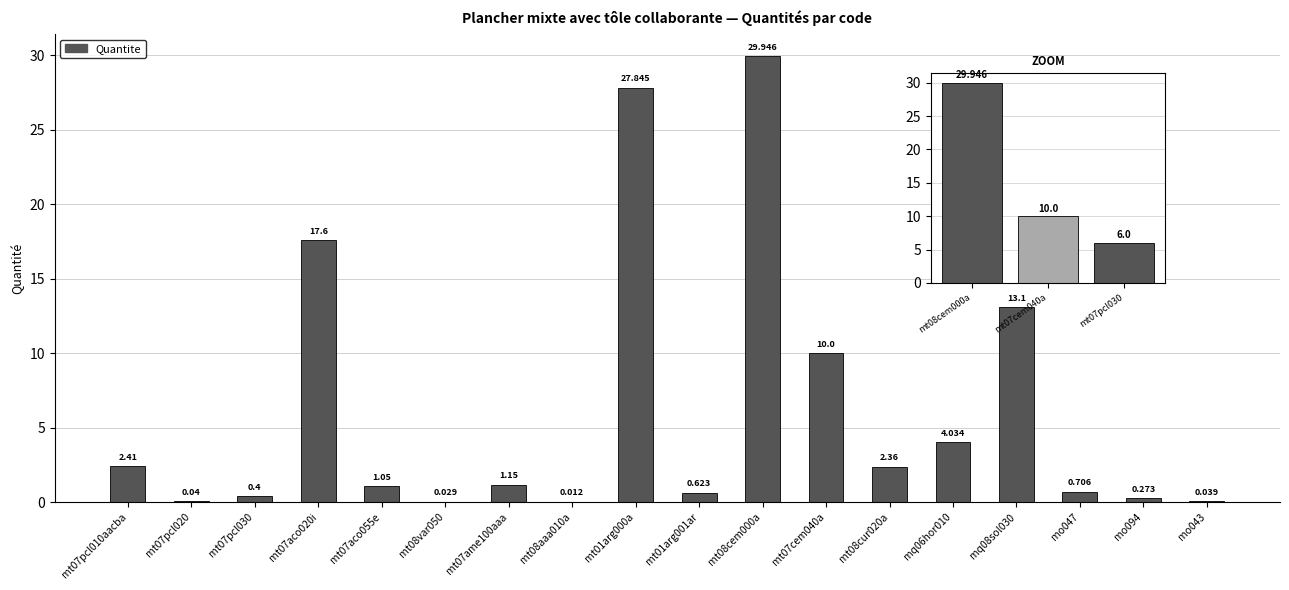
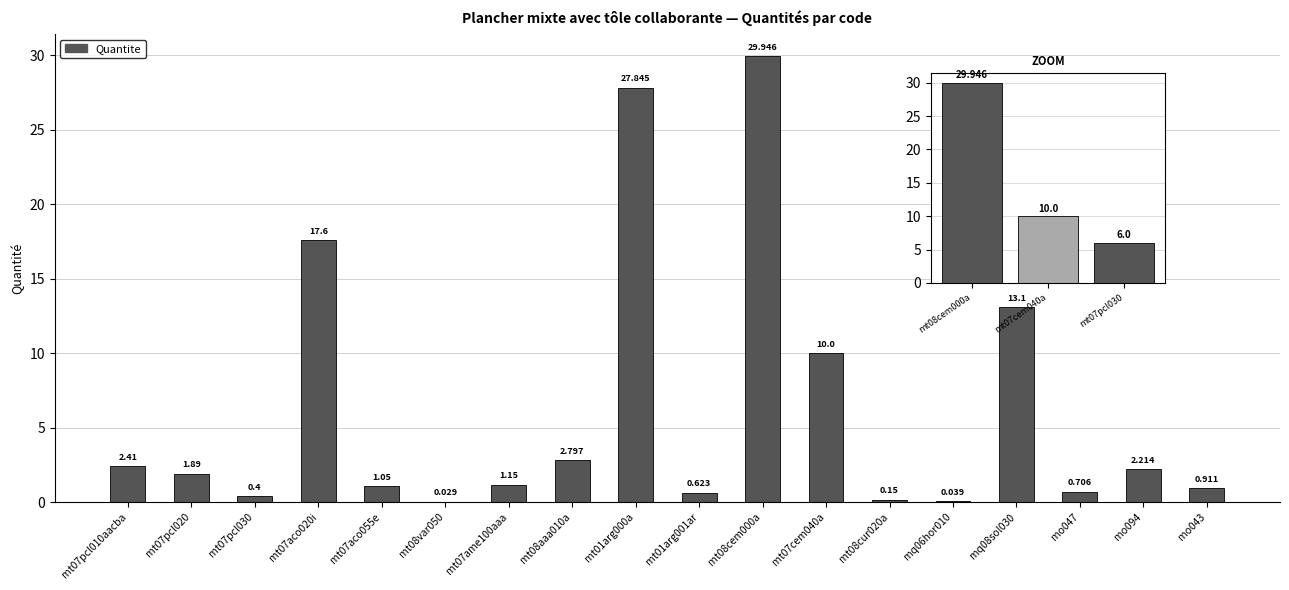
  {
    "Plancher mixte avec tôle collaborante — Quantités par code": {
      "mt07pcl010aacba": 2.41,
-     "mt07pcl020": 0.04,
+     "mt07pcl020": 1.89,
      "mt07pcl030": 0.4,
      "mt07aco020i": 17.6,
      "mt07aco055e": 1.05,
      "mt08var050": 0.029,
      "mt07ame100aaa": 1.15,
-     "mt08aaa010a": 0.012,
+     "mt08aaa010a": 2.797,
      "mt01arg000a": 27.845,
      "mt01arg001ar": 0.623,
      "mt08cem000a": 29.946,
      "mt07cem040a": 10.0,
-     "mt08cur020a": 2.36,
-     "mq06hor010": 4.034,
+     "mt08cur020a": 0.15,
+     "mq06hor010": 0.039,
      "mq08sol030": 13.1,
      "mo047": 0.706,
-     "mo094": 0.273,
-     "mo043": 0.039
+     "mo094": 2.214,
+     "mo043": 0.911
    }
  }
